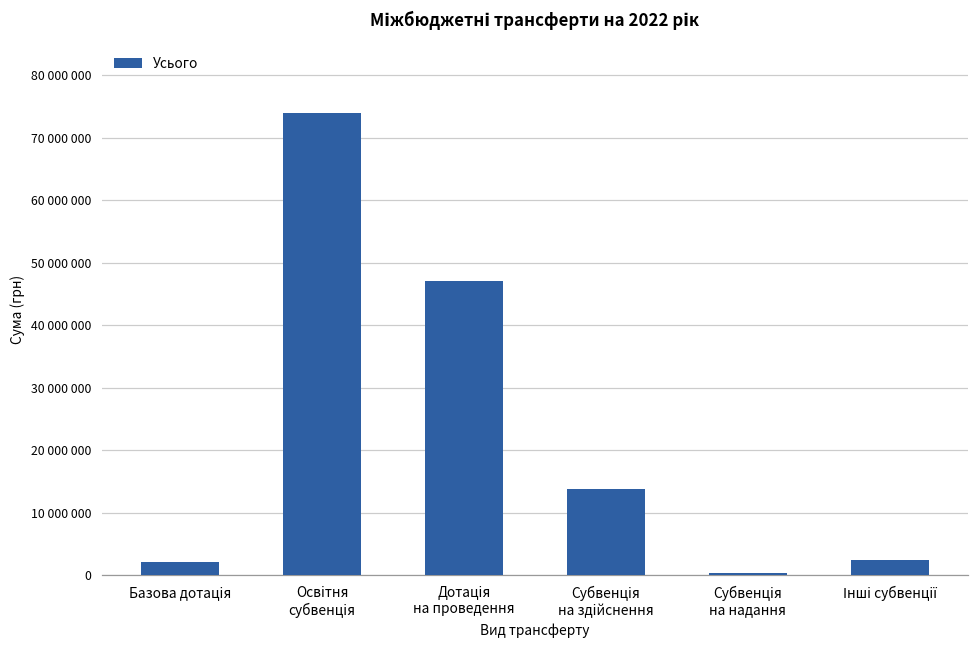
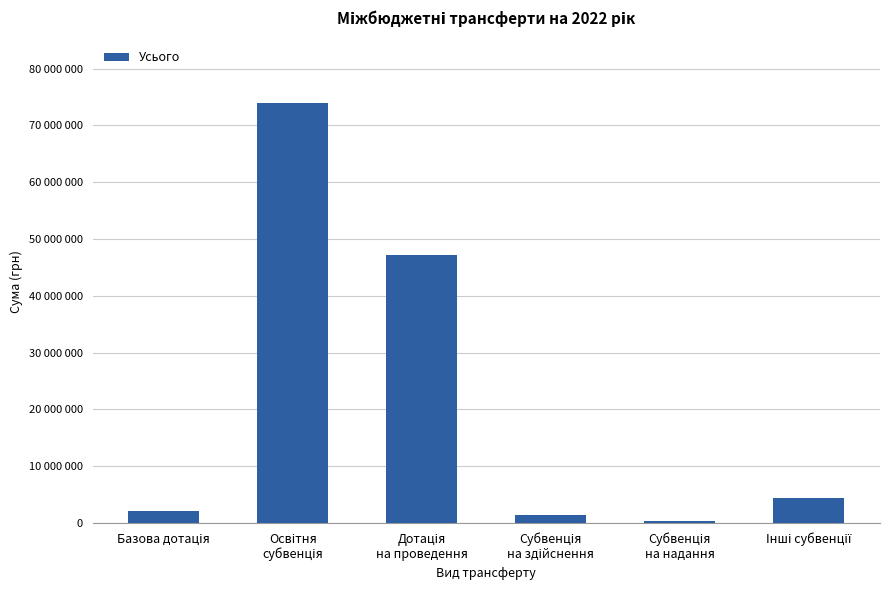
  {
    "Базова дотація": 2000000,
    "Освітня субвенція": 74000000,
    "Дотація на проведення": 47000000,
-   "Субвенція на здійснення": 14000000,
-   "Інші субвенції": 2000000
+   "Субвенція на здійснення": 1000000,
+   "Інші субвенції": 4000000
  }
